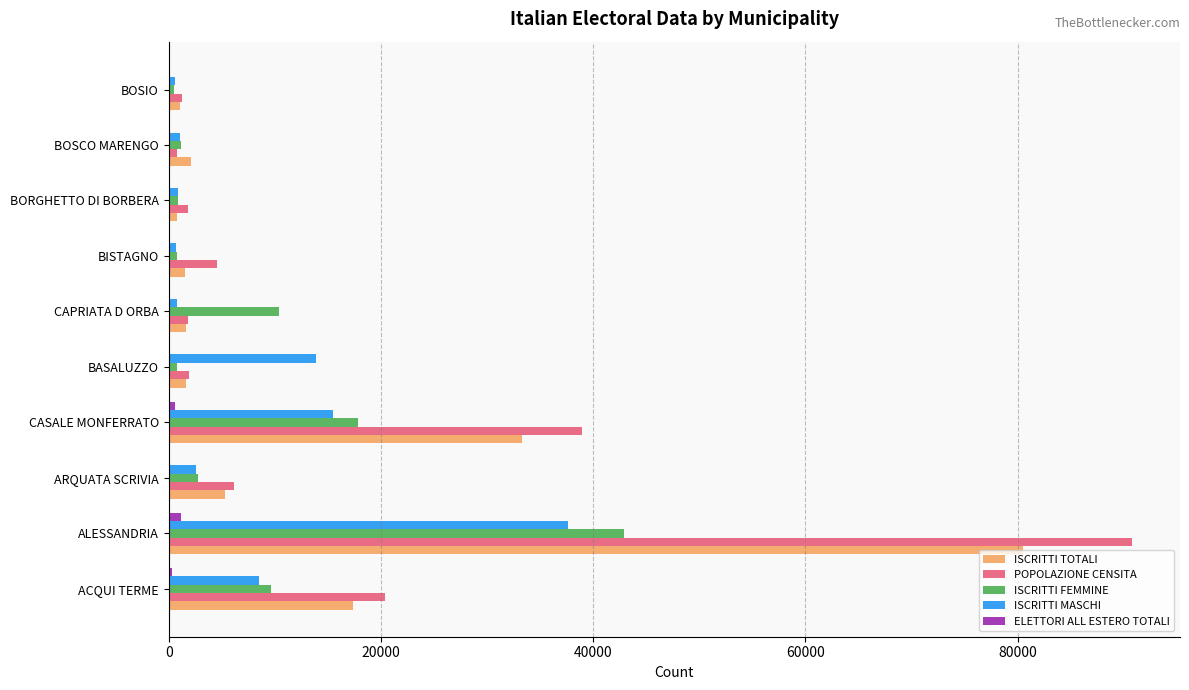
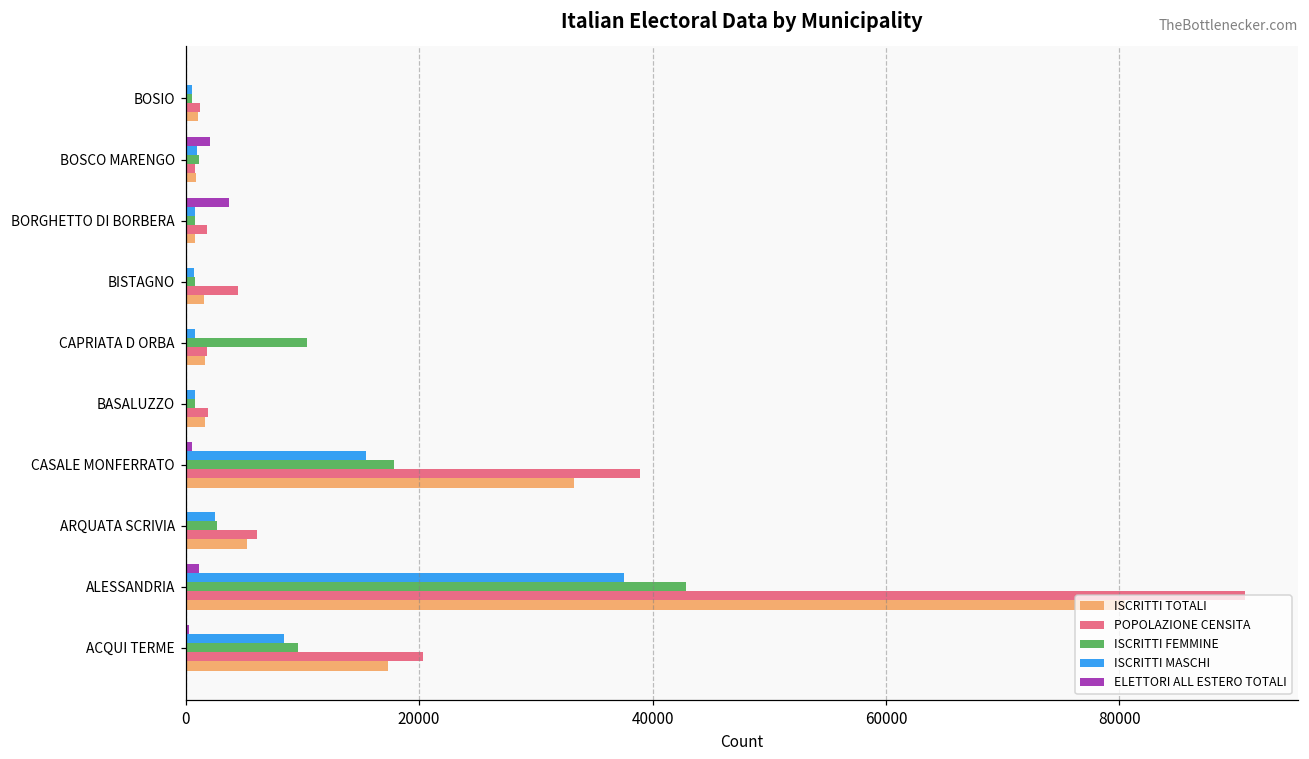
  {
    "ISCRITTI TOTALI": {
      "BOSIO": 1100,
-     "BOSCO MARENGO": 2100,
+     "BOSCO MARENGO": 900,
      "BORGHETTO DI BORBERA": 800,
      "BISTAGNO": 1500,
      "CAPRIATA D ORBA": 1600,
      "BASALUZZO": 1600,
      "CASALE MONFERRATO": 33300,
      "ARQUATA SCRIVIA": 5300,
      "ALESSANDRIA": 80500,
      "ACQUI TERME": 17400
    },
    "POPOLAZIONE CENSITA": {
      "BOSIO": 1200,
      "BOSCO MARENGO": 800,
      "BORGHETTO DI BORBERA": 1800,
      "BISTAGNO": 4500,
      "CAPRIATA D ORBA": 1800,
      "BASALUZZO": 1900,
      "CASALE MONFERRATO": 39000,
      "ARQUATA SCRIVIA": 6100,
      "ALESSANDRIA": 90800,
      "ACQUI TERME": 20400
    },
    "ISCRITTI FEMMINE": {
      "BOSIO": 500,
      "BOSCO MARENGO": 1100,
      "BORGHETTO DI BORBERA": 800,
      "BISTAGNO": 800,
      "CAPRIATA D ORBA": 10400,
      "BASALUZZO": 800,
      "CASALE MONFERRATO": 17800,
      "ARQUATA SCRIVIA": 2700,
      "ALESSANDRIA": 42900,
      "ACQUI TERME": 9700
    },
    "ISCRITTI MASCHI": {
      "BOSIO": 600,
      "BOSCO MARENGO": 1000,
      "BORGHETTO DI BORBERA": 800,
      "BISTAGNO": 700,
      "CAPRIATA D ORBA": 800,
-     "BASALUZZO": 13900,
+     "BASALUZZO": 800,
      "CASALE MONFERRATO": 15500,
      "ARQUATA SCRIVIA": 2500,
      "ALESSANDRIA": 37600,
      "ACQUI TERME": 8500
    },
    "ELETTORI ALL ESTERO TOTALI": {
-     "BOSCO MARENGO": 0,
-     "BORGHETTO DI BORBERA": 0,
+     "BOSCO MARENGO": 2100,
+     "BORGHETTO DI BORBERA": 3800,
      "CASALE MONFERRATO": 600,
      "ALESSANDRIA": 1100,
      "ACQUI TERME": 300
    }
  }
